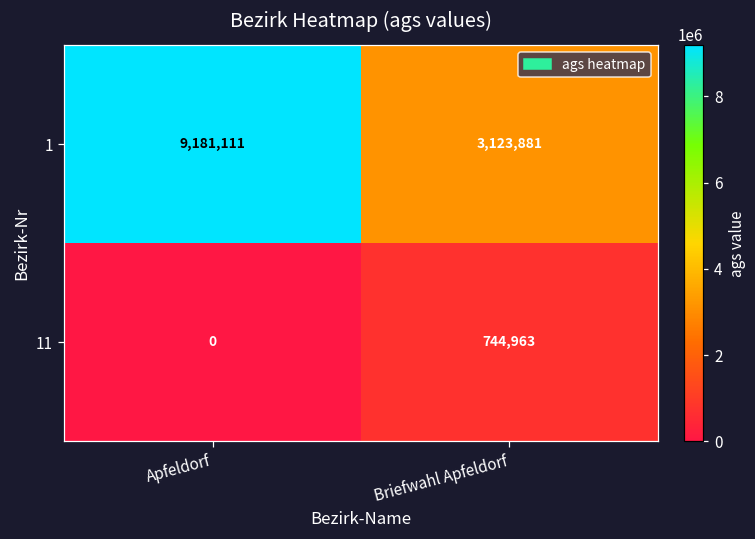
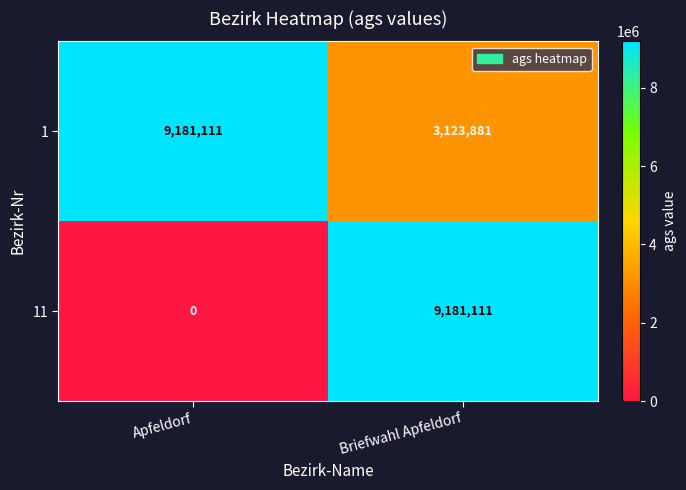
  {
    "1": {
      "Apfeldorf": "9,181,111",
      "Briefwahl Apfeldorf": "3,123,881"
    },
    "11": {
      "Apfeldorf": "0",
-     "Briefwahl Apfeldorf": "744,963"
+     "Briefwahl Apfeldorf": "9,181,111"
    }
  }
